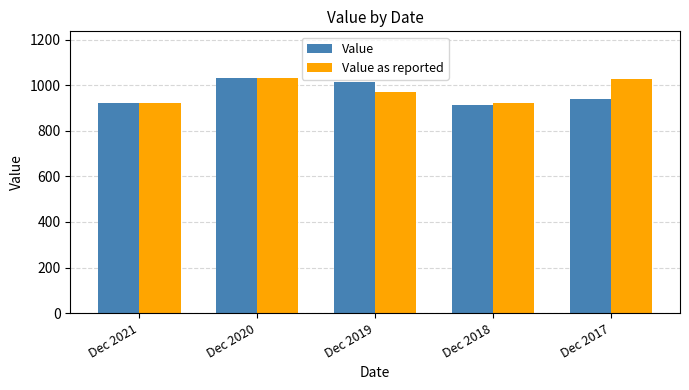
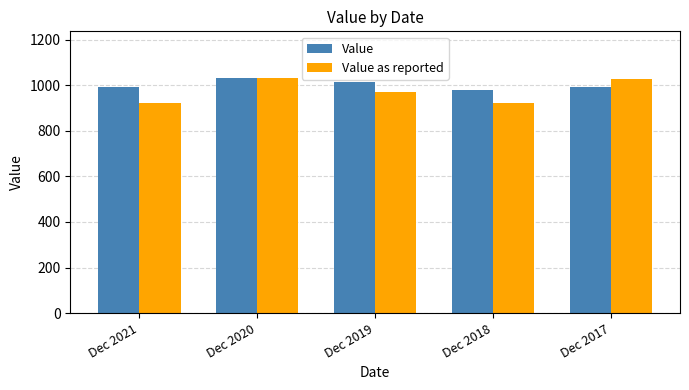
  {
    "Value": {
-     "Dec 2021": 920,
+     "Dec 2021": 990,
      "Dec 2020": 1030,
      "Dec 2019": 1020,
-     "Dec 2018": 910,
-     "Dec 2017": 940
+     "Dec 2018": 980,
+     "Dec 2017": 990
    },
    "Value as reported": {
      "Dec 2021": 920,
      "Dec 2020": 1030,
      "Dec 2019": 970,
      "Dec 2018": 920,
      "Dec 2017": 1030
    }
  }
